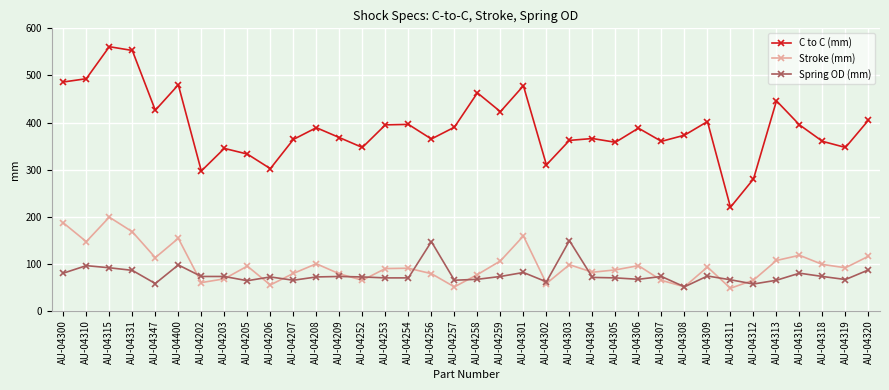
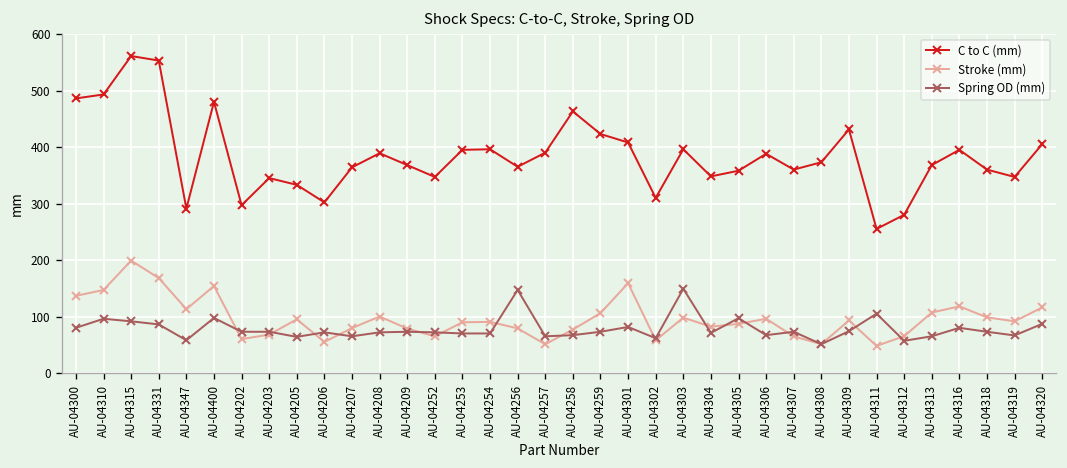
  {
    "C to C (mm)": {
      "AU-04300": 490,
      "AU-04310": 490,
      "AU-04315": 560,
      "AU-04331": 550,
-     "AU-04347": 430,
+     "AU-04347": 290,
      "AU-04400": 480,
      "AU-04202": 300,
      "AU-04203": 350,
      "AU-04205": 330,
      "AU-04206": 300,
      "AU-04207": 360,
      "AU-04208": 390,
      "AU-04209": 370,
      "AU-04252": 350,
      "AU-04253": 400,
      "AU-04254": 400,
      "AU-04256": 370,
      "AU-04257": 390,
      "AU-04258": 460,
      "AU-04259": 420,
-     "AU-04301": 480,
+     "AU-04301": 410,
      "AU-04302": 310,
-     "AU-04303": 360,
-     "AU-04304": 370,
+     "AU-04303": 400,
+     "AU-04304": 350,
      "AU-04305": 360,
      "AU-04306": 390,
      "AU-04307": 360,
      "AU-04308": 370,
-     "AU-04309": 400,
-     "AU-04311": 220,
+     "AU-04309": 430,
+     "AU-04311": 260,
      "AU-04312": 280,
-     "AU-04313": 450,
+     "AU-04313": 370,
      "AU-04316": 400,
      "AU-04318": 360,
      "AU-04319": 350,
      "AU-04320": 410
    },
    "Stroke (mm)": {
-     "AU-04300": 190,
+     "AU-04300": 140,
      "AU-04310": 150,
      "AU-04315": 200,
      "AU-04331": 170,
      "AU-04347": 110,
      "AU-04400": 150,
      "AU-04202": 60,
      "AU-04205": 100,
      "AU-04206": 60,
      "AU-04207": 80,
      "AU-04208": 100,
      "AU-04209": 80,
      "AU-04252": 70,
      "AU-04253": 90,
      "AU-04254": 90,
      "AU-04256": 80,
      "AU-04257": 50,
      "AU-04258": 80,
      "AU-04259": 110,
      "AU-04301": 160,
      "AU-04303": 100,
      "AU-04304": 80,
      "AU-04305": 90,
      "AU-04306": 100,
      "AU-04307": 60,
      "AU-04309": 90,
      "AU-04311": 50,
      "AU-04312": 70,
      "AU-04313": 110,
      "AU-04316": 120,
      "AU-04318": 100,
      "AU-04319": 90,
      "AU-04320": 120
    },
    "Spring OD (mm)": {
      "AU-04300": 80,
      "AU-04310": 100,
      "AU-04315": 90,
      "AU-04331": 90,
      "AU-04347": 60,
      "AU-04400": 100,
      "AU-04202": 70,
      "AU-04205": 60,
      "AU-04206": 70,
      "AU-04207": 70,
      "AU-04208": 70,
      "AU-04209": 70,
      "AU-04252": 70,
      "AU-04253": 70,
      "AU-04254": 70,
      "AU-04256": 150,
      "AU-04257": 70,
      "AU-04258": 70,
      "AU-04259": 70,
      "AU-04301": 80,
      "AU-04303": 150,
      "AU-04304": 70,
-     "AU-04305": 70,
+     "AU-04305": 100,
      "AU-04306": 70,
      "AU-04307": 70,
      "AU-04309": 70,
-     "AU-04311": 70,
+     "AU-04311": 110,
      "AU-04312": 60,
      "AU-04313": 70,
      "AU-04316": 80,
      "AU-04318": 70,
      "AU-04319": 70,
      "AU-04320": 90
    }
  }
